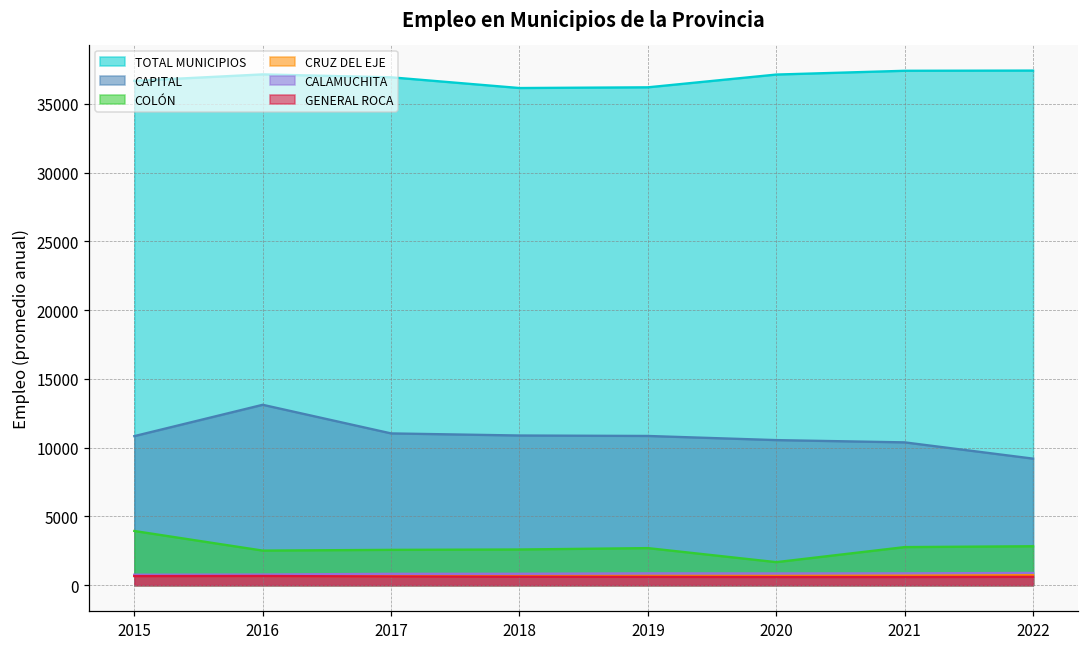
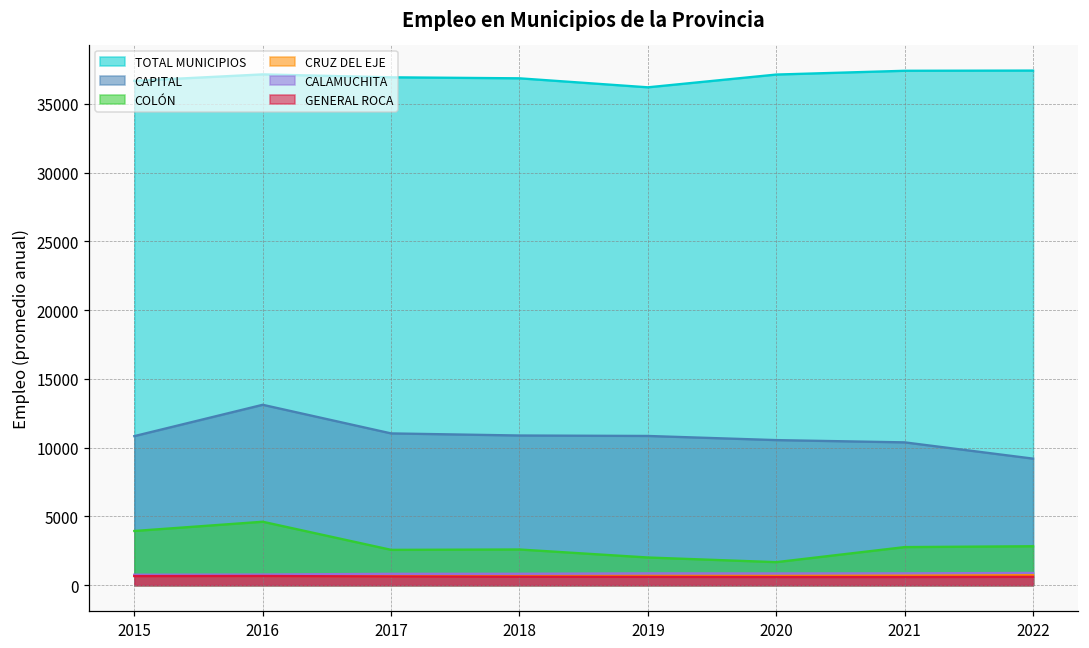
  {
    "TOTAL MUNICIPIOS": {
-     "2018": 36100,
+     "2018": 36900,
      "2019": 36200,
      "2020": 37100,
      "2021": 37400,
      "2022": 37400
    },
    "CAPITAL": {
      "2015": 10800,
      "2016": 13100,
      "2017": 11000,
      "2018": 10900,
      "2019": 10900,
      "2020": 10500,
      "2021": 10400,
      "2022": 9200
    },
    "COLÓN": {
      "2015": 3900,
-     "2016": 2500,
+     "2016": 4600,
      "2017": 2600,
      "2018": 2600,
-     "2019": 2700,
+     "2019": 2000,
      "2020": 1700,
      "2021": 2800,
      "2022": 2800
    }
  }
